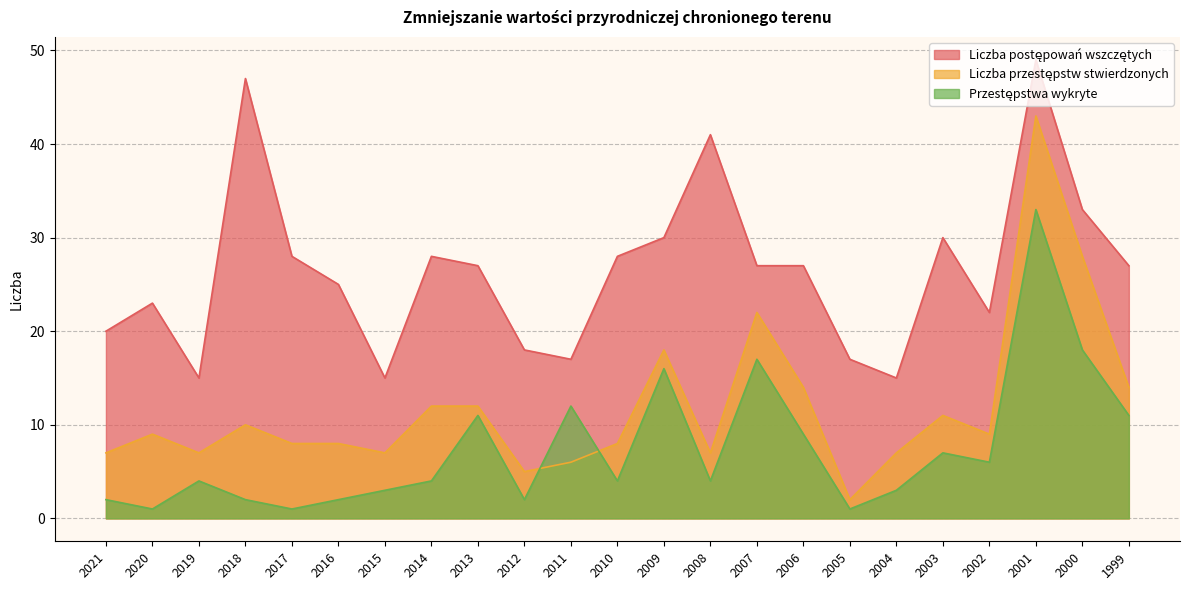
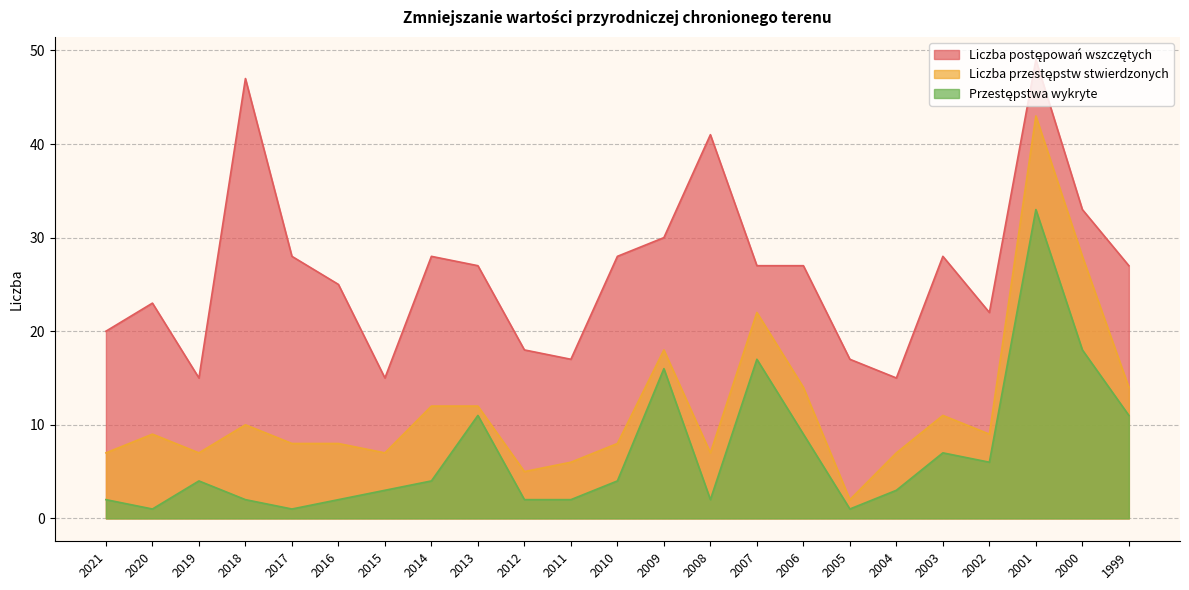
  {
    "Liczba postępowań wszczętych": {
      "2021": 20,
      "2020": 23,
      "2019": 15,
      "2018": 47,
      "2017": 28,
      "2016": 25,
      "2015": 15,
      "2014": 28,
      "2013": 27,
      "2012": 18,
      "2011": 17,
      "2010": 28,
      "2009": 30,
      "2008": 41,
      "2007": 27,
      "2006": 27,
      "2005": 17,
      "2004": 15,
-     "2003": 30,
+     "2003": 28,
      "2002": 22,
      "2000": 33,
      "1999": 27
    },
    "Liczba przestępstw stwierdzonych": {
      "2021": 7,
      "2020": 9,
      "2019": 7,
      "2018": 10,
      "2017": 8,
      "2016": 8,
      "2015": 7,
      "2014": 12,
      "2013": 12,
      "2012": 5,
      "2011": 6,
      "2010": 8,
      "2009": 18,
      "2008": 7,
      "2007": 22,
      "2006": 14,
      "2005": 2,
      "2004": 7,
      "2003": 11,
      "2002": 9,
      "2001": 43,
      "2000": 28,
      "1999": 14
    },
    "Przestępstwa wykryte": {
      "2021": 2,
      "2020": 1,
      "2019": 4,
      "2018": 2,
      "2017": 1,
      "2016": 2,
      "2015": 3,
      "2014": 4,
      "2013": 11,
      "2012": 2,
-     "2011": 12,
+     "2011": 2,
      "2010": 4,
      "2009": 16,
-     "2008": 4,
+     "2008": 2,
      "2007": 17,
      "2006": 9,
      "2005": 1,
      "2004": 3,
      "2003": 7,
      "2002": 6,
      "2001": 33,
      "2000": 18,
      "1999": 11
    }
  }
